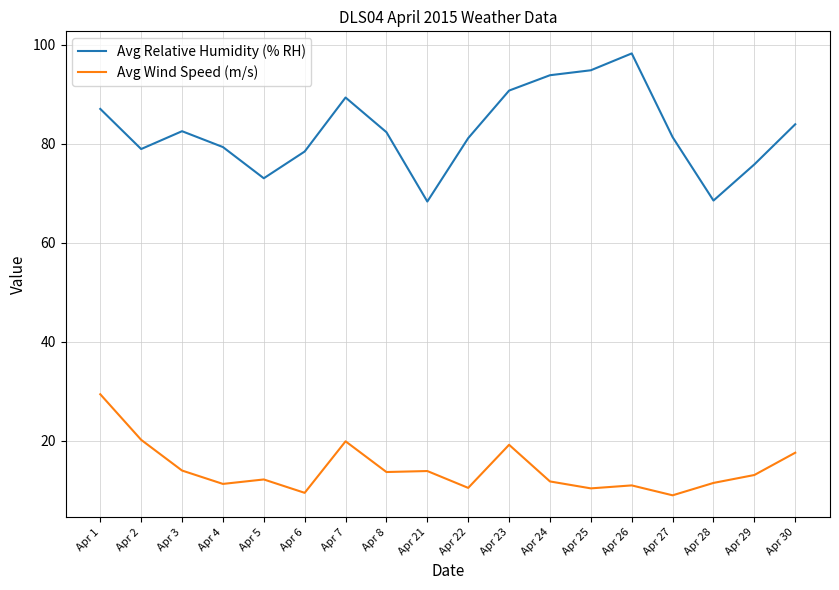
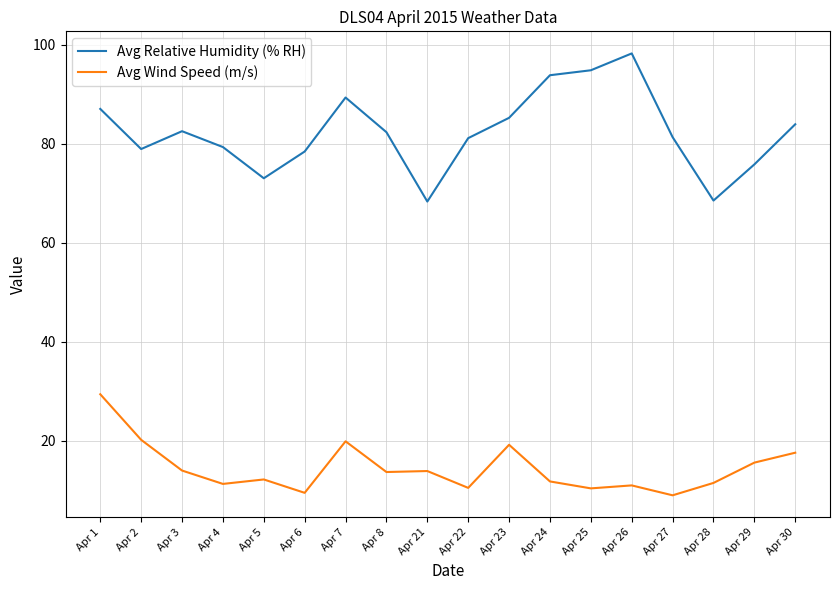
  {
    "Avg Relative Humidity (% RH)": {
      "Apr 1": 87,
      "Apr 2": 79,
      "Apr 3": 83,
      "Apr 4": 79,
      "Apr 5": 73,
      "Apr 6": 78,
      "Apr 7": 89,
      "Apr 8": 82,
      "Apr 21": 68,
      "Apr 22": 81,
-     "Apr 23": 91,
+     "Apr 23": 85,
      "Apr 24": 94,
      "Apr 25": 95,
      "Apr 26": 98,
      "Apr 27": 81,
      "Apr 28": 69,
      "Apr 29": 76,
      "Apr 30": 84
    },
    "Avg Wind Speed (m/s)": {
      "Apr 1": 29,
      "Apr 2": 20,
      "Apr 3": 14,
      "Apr 4": 11,
      "Apr 5": 12,
      "Apr 6": 10,
      "Apr 7": 20,
      "Apr 8": 14,
      "Apr 21": 14,
      "Apr 22": 11,
      "Apr 23": 19,
      "Apr 24": 12,
      "Apr 25": 10,
      "Apr 26": 11,
      "Apr 27": 9,
      "Apr 28": 12,
-     "Apr 29": 13,
+     "Apr 29": 16,
      "Apr 30": 18
    }
  }
